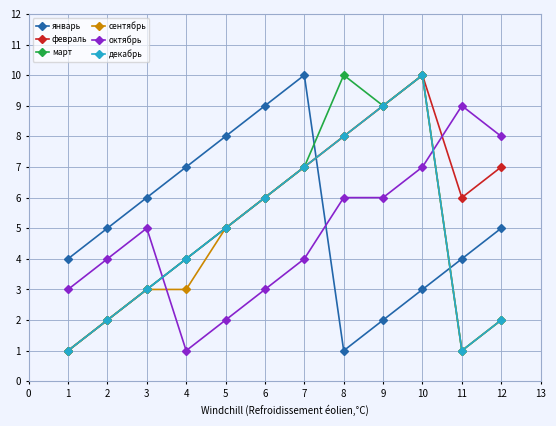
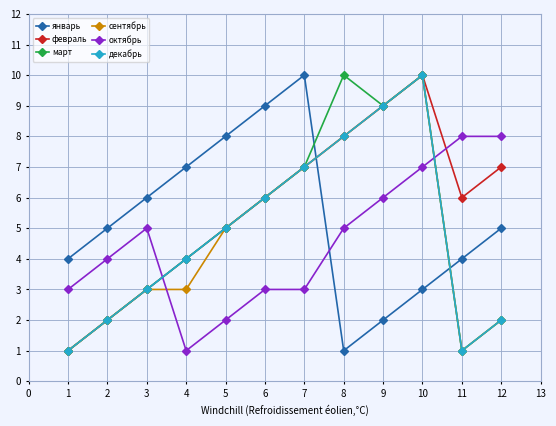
  {
    "январь": {
      "1": 4,
      "2": 5,
      "3": 6,
      "4": 7,
      "5": 8,
      "6": 9,
      "7": 10,
      "8": 1,
      "9": 2,
      "10": 3,
      "11": 4,
      "12": 5
    },
    "февраль": {
      "11": 6,
      "12": 7
    },
    "март": {
      "8": 10
    },
    "сентябрь": {
      "4": 3
    },
    "октябрь": {
      "1": 3,
      "2": 4,
      "3": 5,
      "4": 1,
      "5": 2,
      "6": 3,
-     "7": 4,
-     "8": 6,
+     "7": 3,
+     "8": 5,
      "9": 6,
      "10": 7,
-     "11": 9,
+     "11": 8,
      "12": 8
    }
  }
